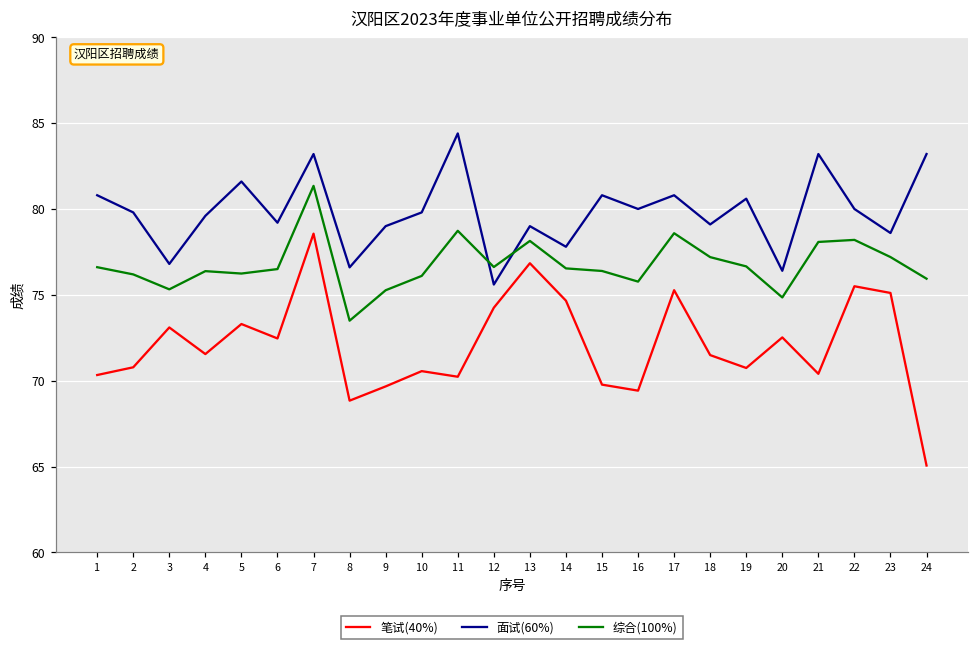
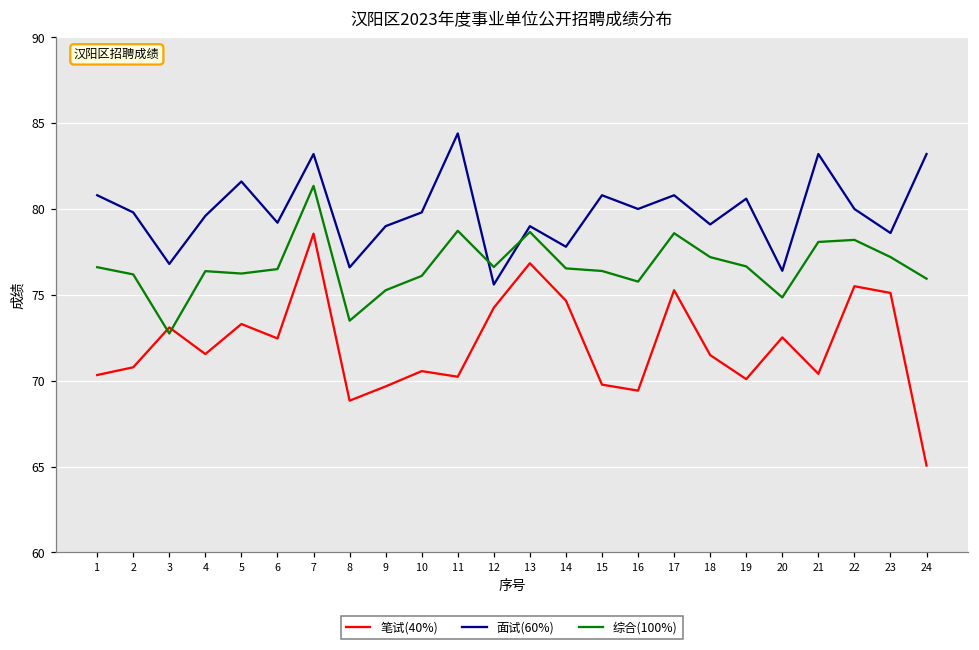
  {
    "笔试(40%)": {
      "1": 70.3,
      "2": 70.8,
      "3": 73.1,
      "4": 71.6,
      "5": 73.3,
      "6": 72.5,
      "7": 78.6,
      "8": 68.8,
      "9": 69.7,
      "10": 70.6,
      "11": 70.2,
      "12": 74.3,
      "13": 76.8,
      "14": 74.7,
      "15": 69.8,
      "16": 69.4,
      "17": 75.3,
      "18": 71.5,
-     "19": 70.7,
+     "19": 70.1,
      "20": 72.5,
      "21": 70.4,
      "22": 75.5,
      "23": 75.1,
      "24": 65.1
    },
    "面试(60%)": {
      "1": 80.8,
      "2": 79.8,
      "3": 76.8,
      "4": 79.6,
      "5": 81.6,
      "6": 79.2,
      "7": 83.2,
      "8": 76.6,
      "9": 79.0,
      "10": 79.8,
      "11": 84.4,
      "12": 75.6,
      "13": 79.0,
      "14": 77.8,
      "15": 80.8,
      "16": 80.0,
      "17": 80.8,
      "18": 79.1,
      "19": 80.6,
      "20": 76.4,
      "21": 83.2,
      "22": 80.0,
      "23": 78.6,
      "24": 83.2
    },
    "综合(100%)": {
      "1": 76.6,
      "2": 76.2,
-     "3": 75.3,
+     "3": 72.8,
      "4": 76.4,
      "5": 76.2,
      "6": 76.5,
      "7": 81.3,
      "8": 73.5,
      "9": 75.3,
      "10": 76.1,
      "11": 78.7,
      "12": 76.6,
-     "13": 78.1,
+     "13": 78.7,
      "14": 76.5,
      "15": 76.4,
      "16": 75.8,
      "17": 78.6,
      "18": 77.2,
      "19": 76.7,
      "20": 74.8,
      "21": 78.1,
      "22": 78.2,
      "23": 77.2,
      "24": 75.9
    }
  }
